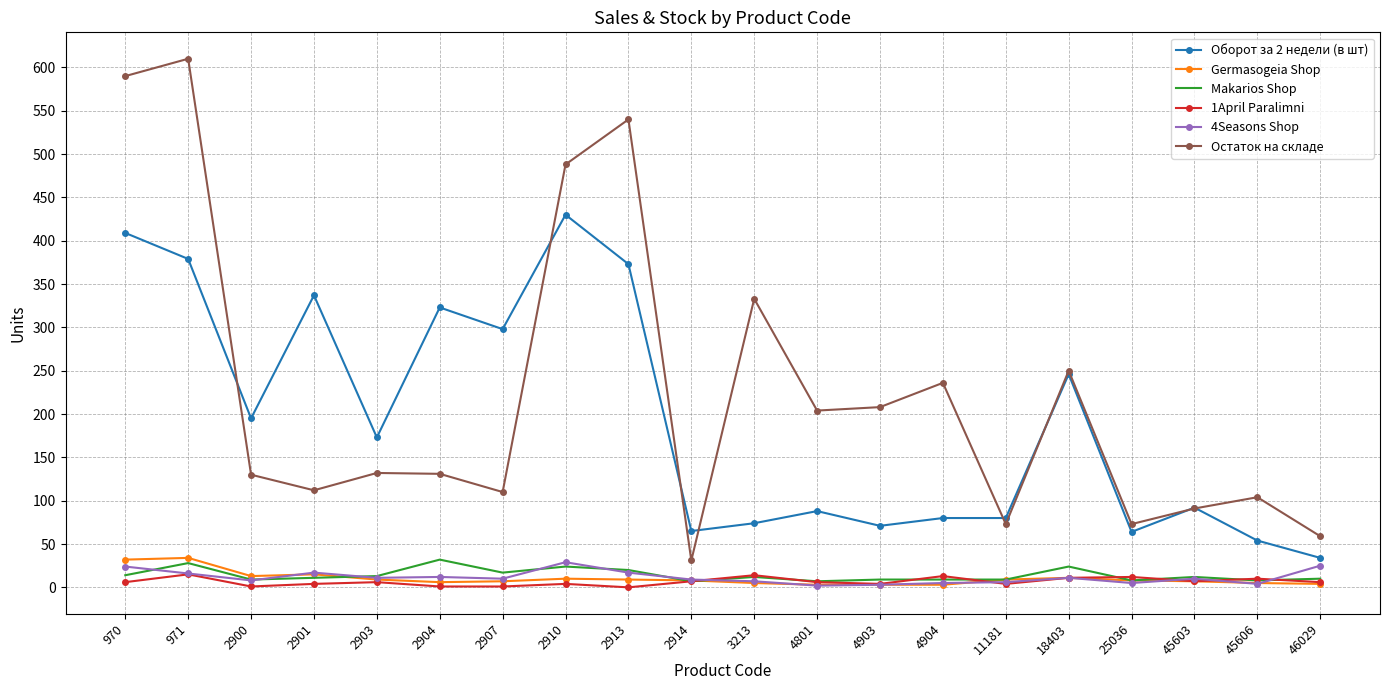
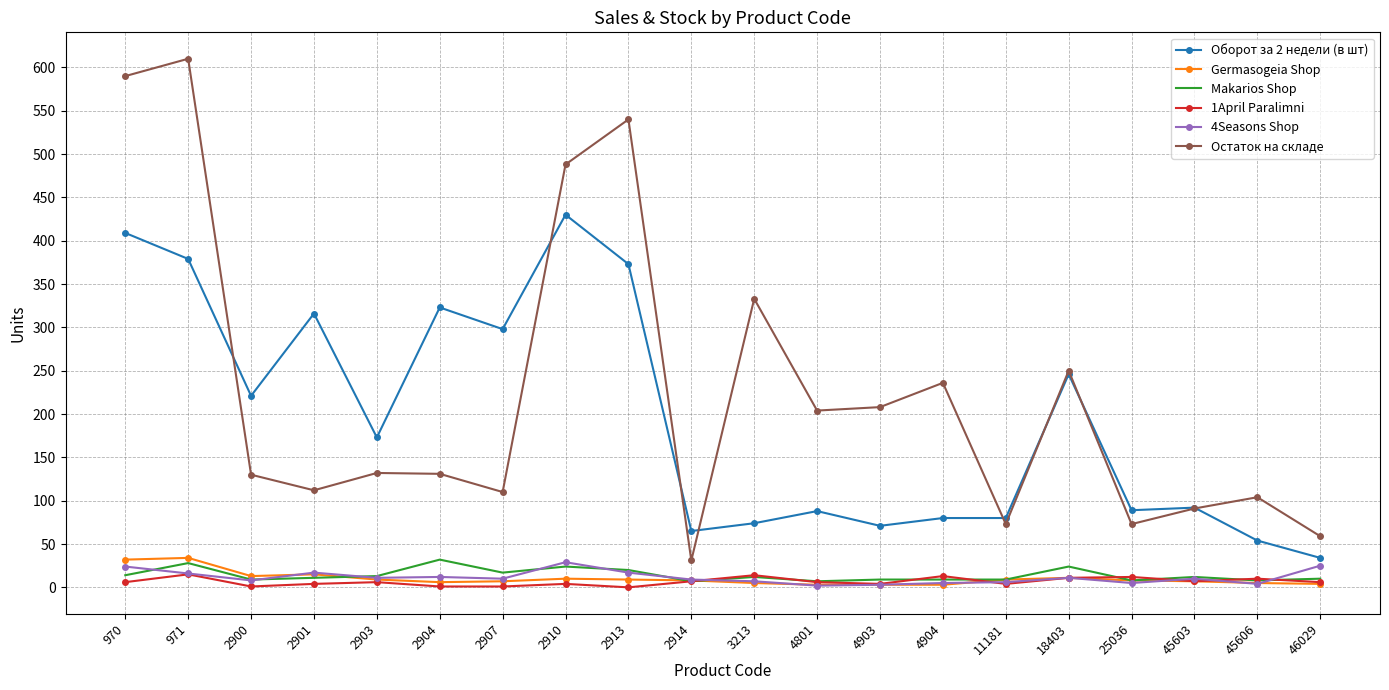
  {
    "Оборот за 2 недели (в шт)": {
      "970": 410,
      "971": 380,
-     "2900": 200,
-     "2901": 340,
+     "2900": 220,
+     "2901": 320,
      "2903": 170,
      "2904": 320,
      "2907": 300,
      "2910": 430,
      "2913": 370,
      "2914": 70,
      "3213": 70,
      "4801": 90,
      "4903": 70,
      "4904": 80,
      "11181": 80,
      "18403": 250,
-     "25036": 60,
+     "25036": 90,
      "45606": 50,
      "46029": 30
    },
    "Germasogeia Shop": {
      "970": 30,
      "971": 30,
      "2900": 10,
      "2904": 10,
      "2907": 10,
      "2910": 10,
      "2913": 10
    },
    "Makarios Shop": {
      "970": 10,
      "971": 30,
      "2901": 10,
      "2904": 30,
      "2907": 20,
      "2910": 20,
      "2913": 20,
      "4903": 10,
      "4904": 10,
      "18403": 20,
      "46029": 10
    },
    "1April Paralimni": {
      "970": 10,
      "2900": 0,
      "2901": 0,
      "2903": 10,
      "2904": 0,
      "2907": 0,
      "2910": 0,
      "2913": 0,
      "4904": 10,
      "25036": 10
    },
    "4Seasons Shop": {
      "970": 20,
      "2904": 10,
      "2907": 10,
      "2910": 30,
      "2913": 20,
      "25036": 10,
      "46029": 30
    },
    "Остаток на складе": {
      "970": 590,
      "971": 610,
      "2900": 130,
      "2901": 110,
      "2903": 130,
      "2904": 130,
      "2907": 110,
      "2910": 490,
      "2913": 540,
      "2914": 30,
      "3213": 330,
      "4801": 200,
      "4903": 210,
      "4904": 240,
      "11181": 70,
      "18403": 250,
      "25036": 70,
      "45606": 100,
      "46029": 60
    }
  }
